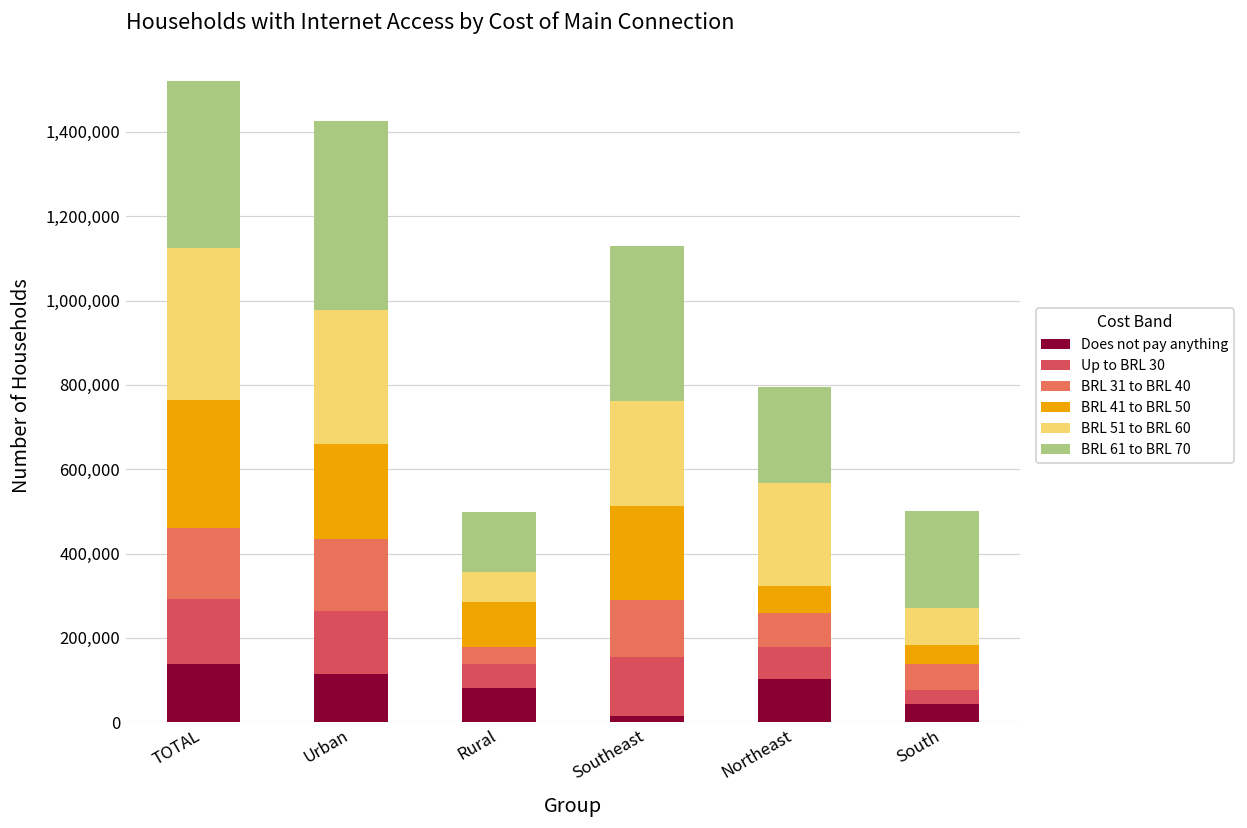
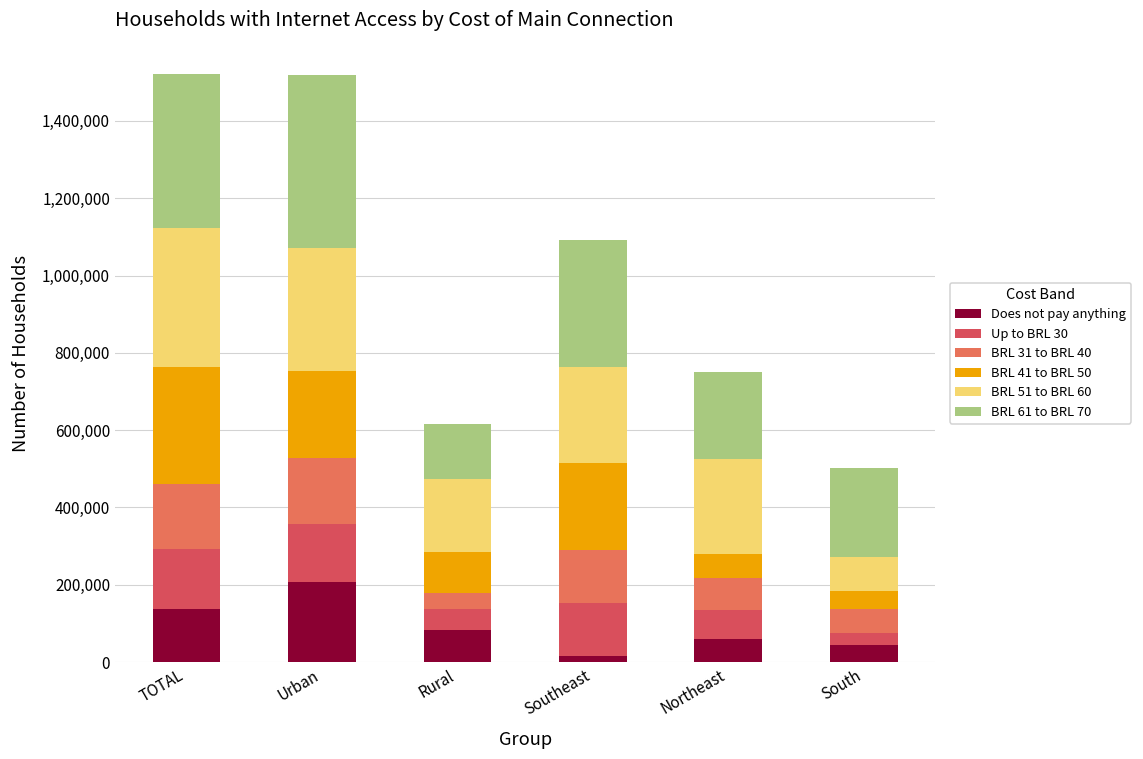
  {
    "Does not pay anything": {
      "TOTAL": "140,000",
-     "Urban": "120,000",
+     "Urban": "210,000",
      "Rural": "80,000",
      "Southeast": "10,000",
-     "Northeast": "100,000",
+     "Northeast": "60,000",
      "South": "40,000"
    },
    "BRL 41 to BRL 50": {
      "TOTAL": "300,000",
      "Urban": "230,000",
      "Rural": "110,000",
      "Southeast": "220,000",
      "Northeast": "60,000",
      "South": "50,000"
    },
    "BRL 51 to BRL 60": {
      "TOTAL": "360,000",
      "Urban": "320,000",
-     "Rural": "70,000",
+     "Rural": "190,000",
      "Southeast": "250,000",
      "Northeast": "250,000",
      "South": "90,000"
    },
    "BRL 61 to BRL 70": {
      "TOTAL": "400,000",
      "Urban": "450,000",
      "Rural": "140,000",
-     "Southeast": "370,000",
+     "Southeast": "330,000",
      "Northeast": "230,000",
      "South": "230,000"
    }
  }
